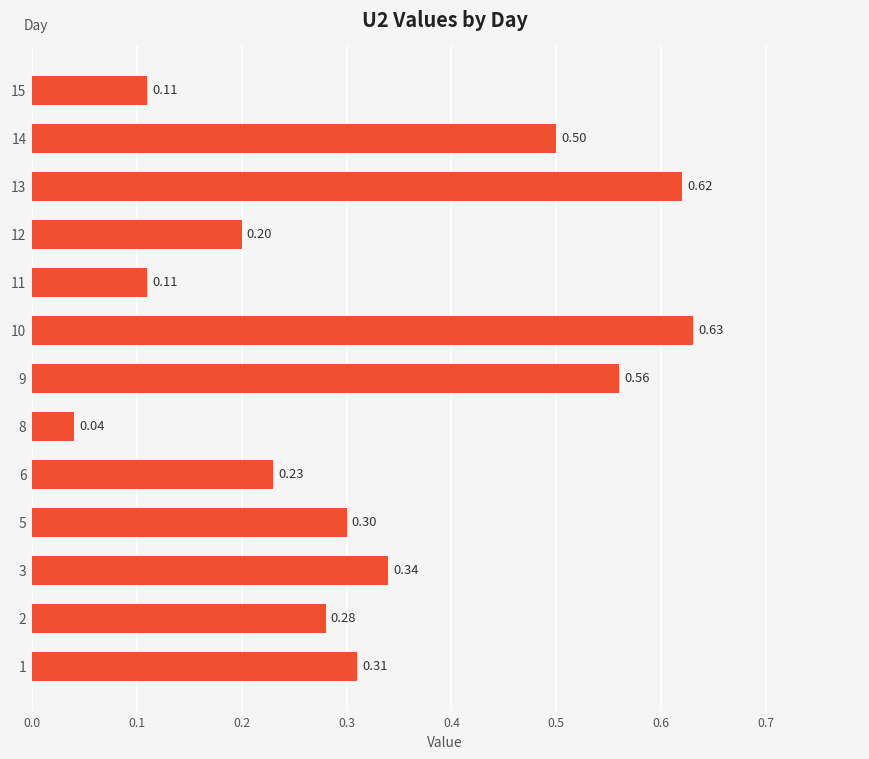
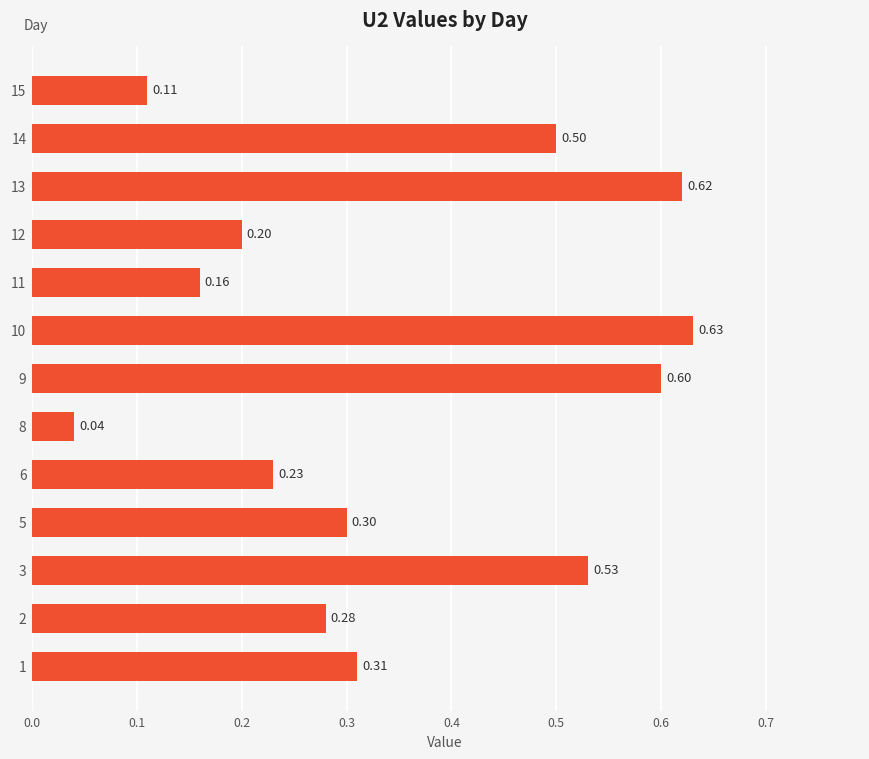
  {
    "15": 0.11,
    "14": 0.50,
    "13": 0.62,
    "12": 0.20,
-   "11": 0.11,
+   "11": 0.16,
    "10": 0.63,
-   "9": 0.56,
+   "9": 0.60,
    "8": 0.04,
    "6": 0.23,
    "5": 0.30,
-   "3": 0.34,
+   "3": 0.53,
    "2": 0.28,
    "1": 0.31
  }
